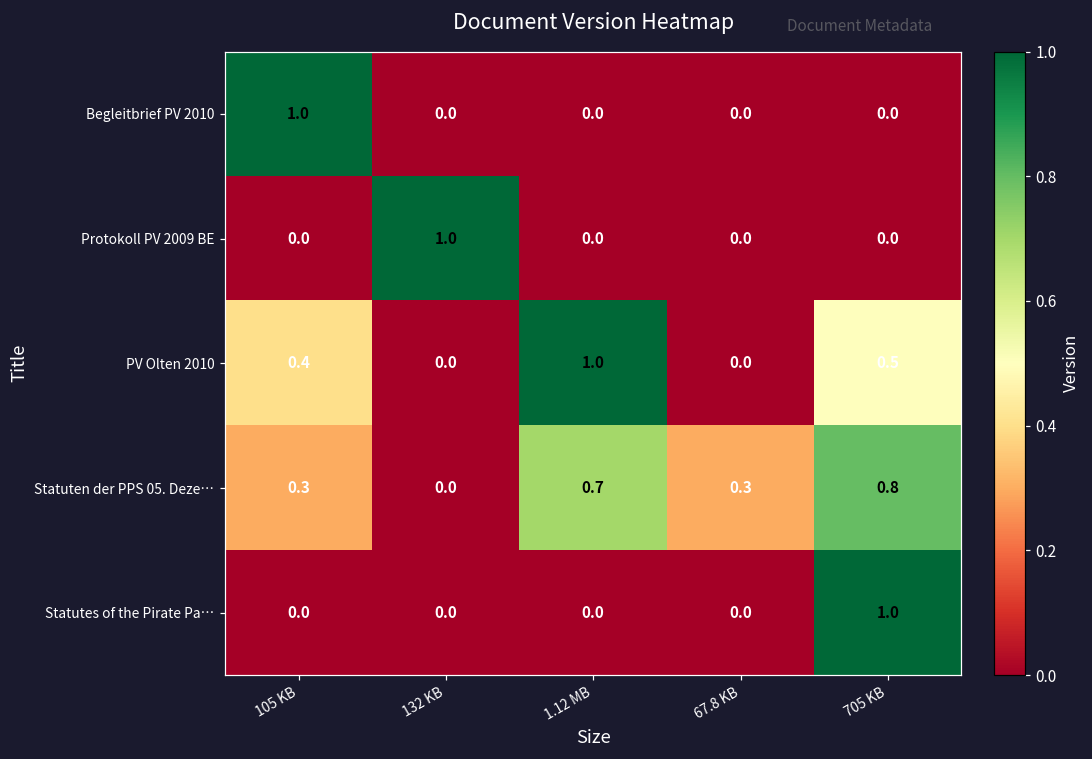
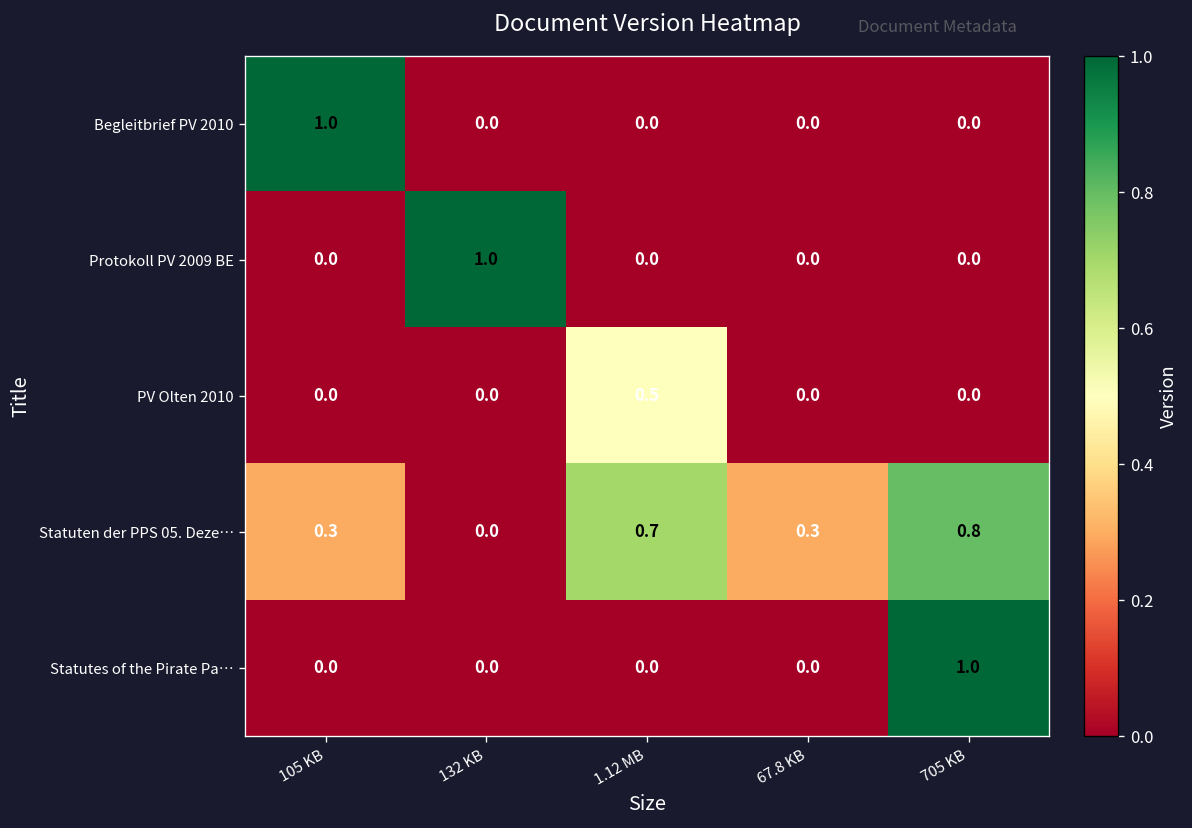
  {
    "Begleitbrief PV 2010": {
      "105 KB": 1.0,
      "132 KB": 0.0,
      "1.12 MB": 0.0,
      "67.8 KB": 0.0,
      "705 KB": 0.0
    },
    "Protokoll PV 2009 BE": {
      "105 KB": 0.0,
      "132 KB": 1.0,
      "1.12 MB": 0.0,
      "67.8 KB": 0.0,
      "705 KB": 0.0
    },
    "PV Olten 2010": {
-     "105 KB": 0.4,
+     "105 KB": 0.0,
      "132 KB": 0.0,
-     "1.12 MB": 1.0,
+     "1.12 MB": 0.5,
      "67.8 KB": 0.0,
-     "705 KB": 0.5
+     "705 KB": 0.0
    },
    "Statuten der PPS 05. Deze…": {
      "105 KB": 0.3,
      "132 KB": 0.0,
      "1.12 MB": 0.7,
      "67.8 KB": 0.3,
      "705 KB": 0.8
    },
    "Statutes of the Pirate Pa…": {
      "105 KB": 0.0,
      "132 KB": 0.0,
      "1.12 MB": 0.0,
      "67.8 KB": 0.0,
      "705 KB": 1.0
    }
  }
